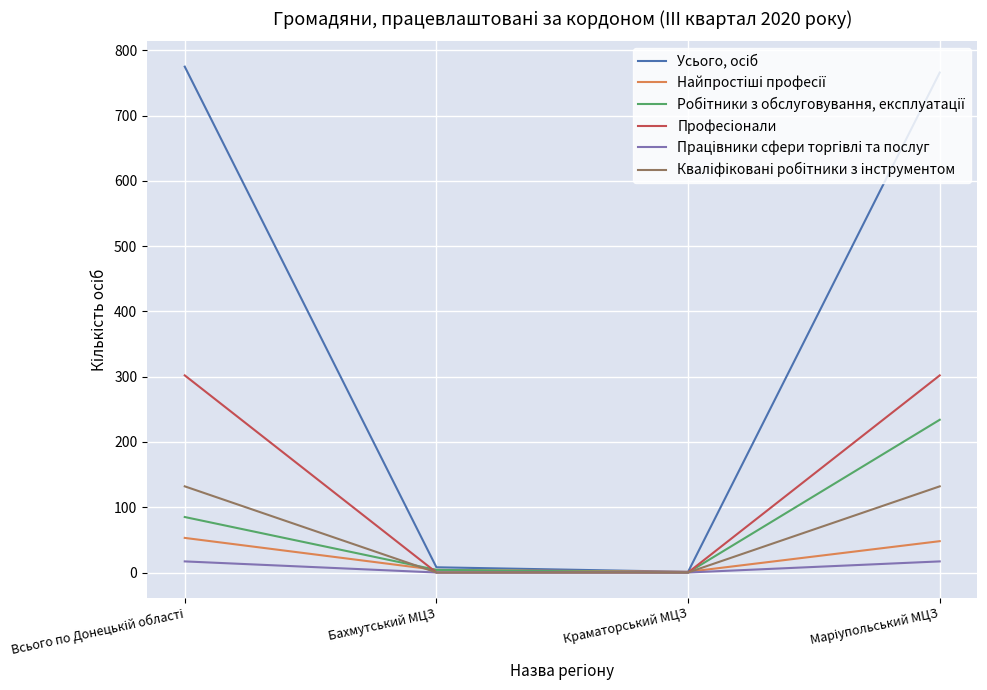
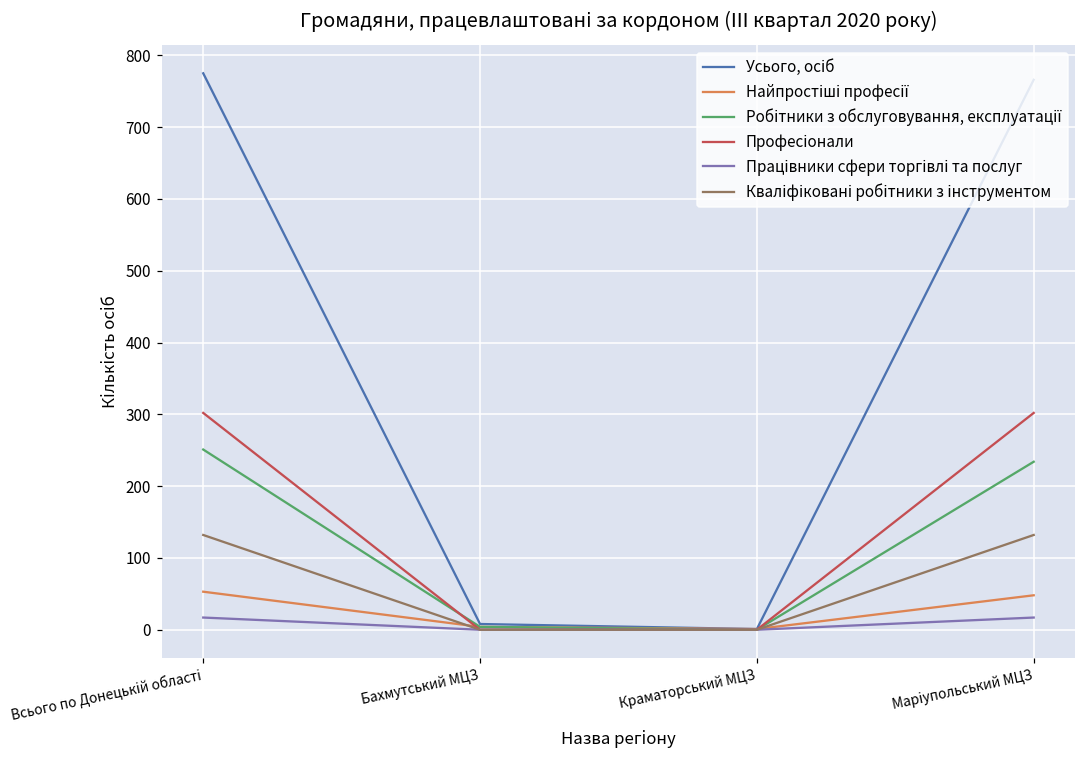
  {
    "Робітники з обслуговування, експлуатації": {
-     "Всього по Донецькій області": 90,
+     "Всього по Донецькій області": 250,
      "Маріупольський МЦЗ": 230
    },
    "Кваліфіковані робітники з інструментом": {
      "Всього по Донецькій області": 130,
      "Маріупольський МЦЗ": 130
    }
  }
